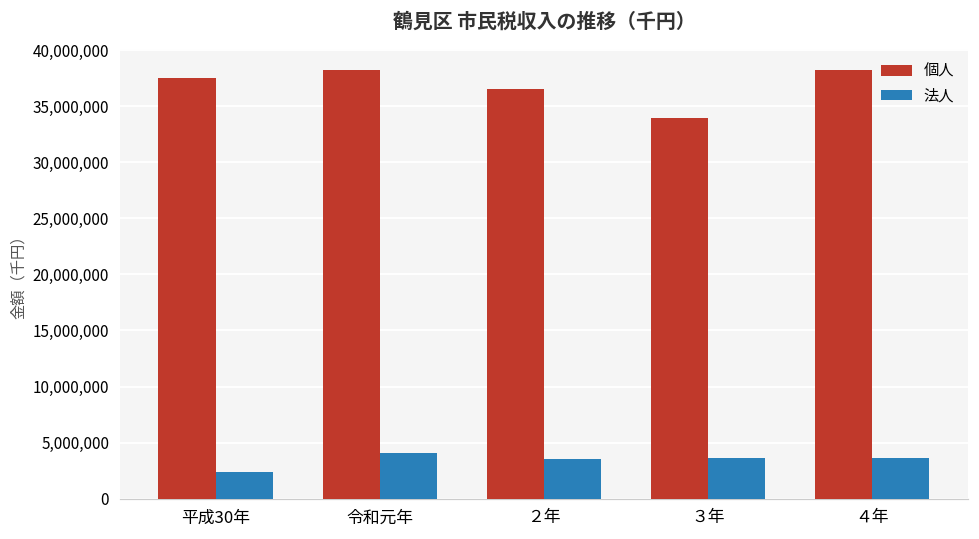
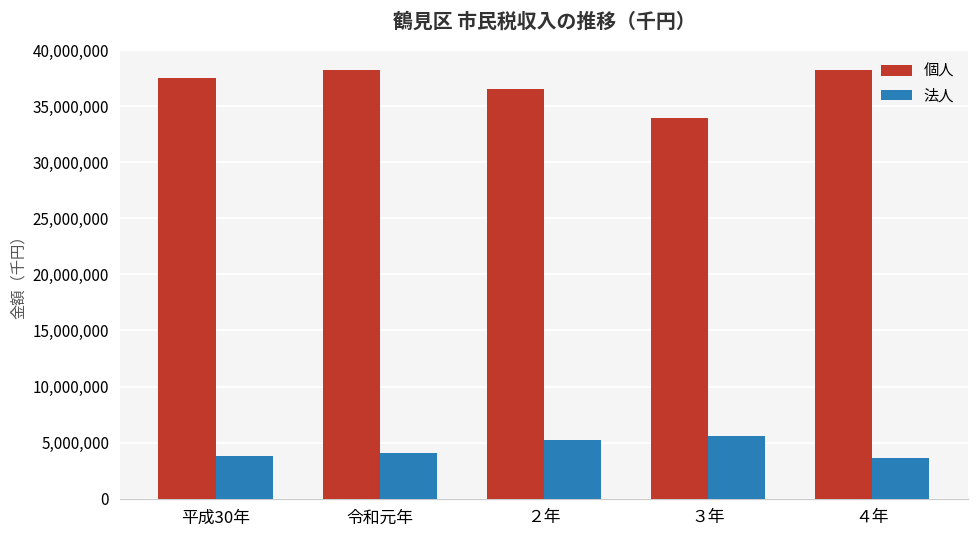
  {
    "個人": {
      "平成30年": "37,500,000",
      "令和元年": "38,200,000",
      "２年": "36,600,000",
      "３年": "33,900,000",
      "４年": "38,200,000"
    },
    "法人": {
-     "平成30年": "2,400,000",
+     "平成30年": "3,800,000",
      "令和元年": "4,000,000",
-     "２年": "3,500,000",
-     "３年": "3,600,000",
+     "２年": "5,300,000",
+     "３年": "5,600,000",
      "４年": "3,600,000"
    }
  }
